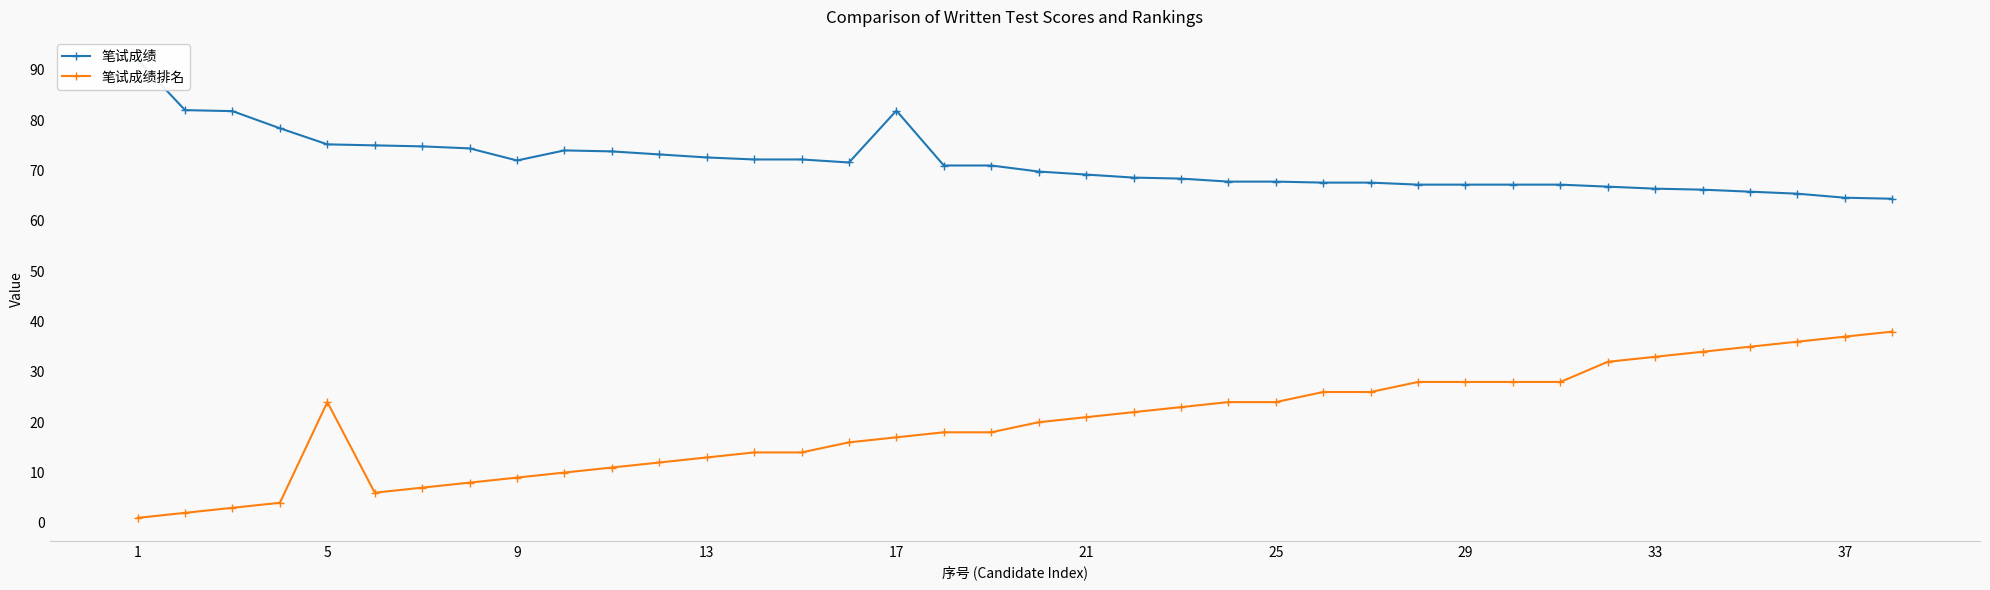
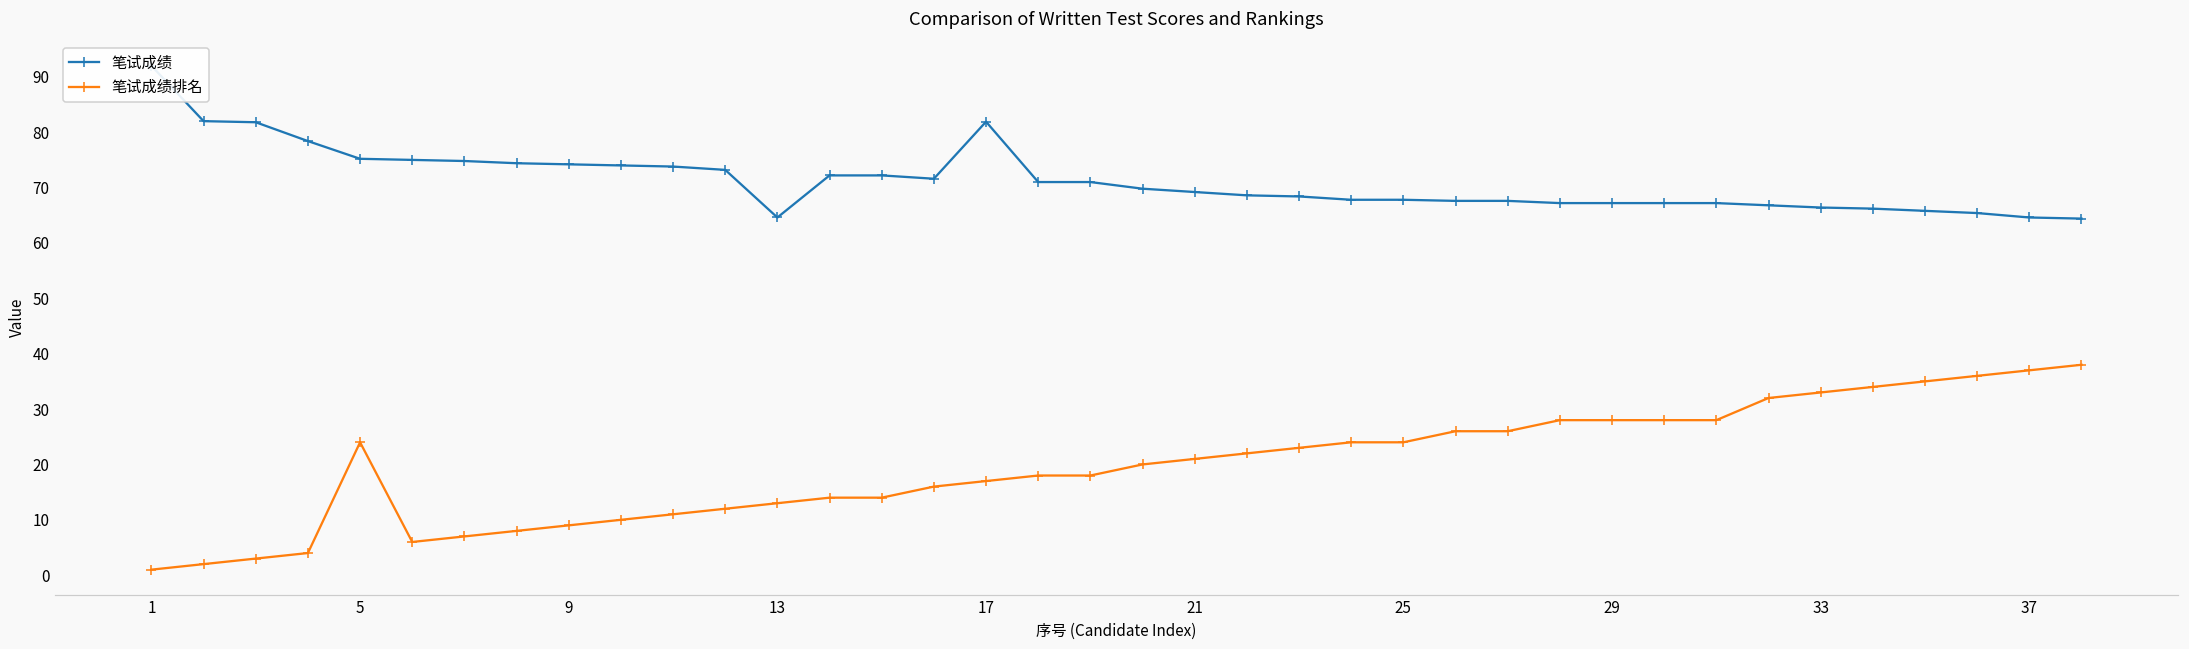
  {
    "笔试成绩": {
      "5": 75,
-     "9": 72,
-     "13": 73,
+     "9": 74,
+     "13": 65,
      "17": 82,
      "21": 69,
      "25": 68,
      "29": 67,
      "33": 66,
      "37": 65
    },
    "笔试成绩排名": {
      "1": 1,
      "5": 24,
      "9": 9,
      "13": 13,
      "17": 17,
      "21": 21,
      "25": 24,
      "29": 28,
      "33": 33,
      "37": 37
    }
  }
